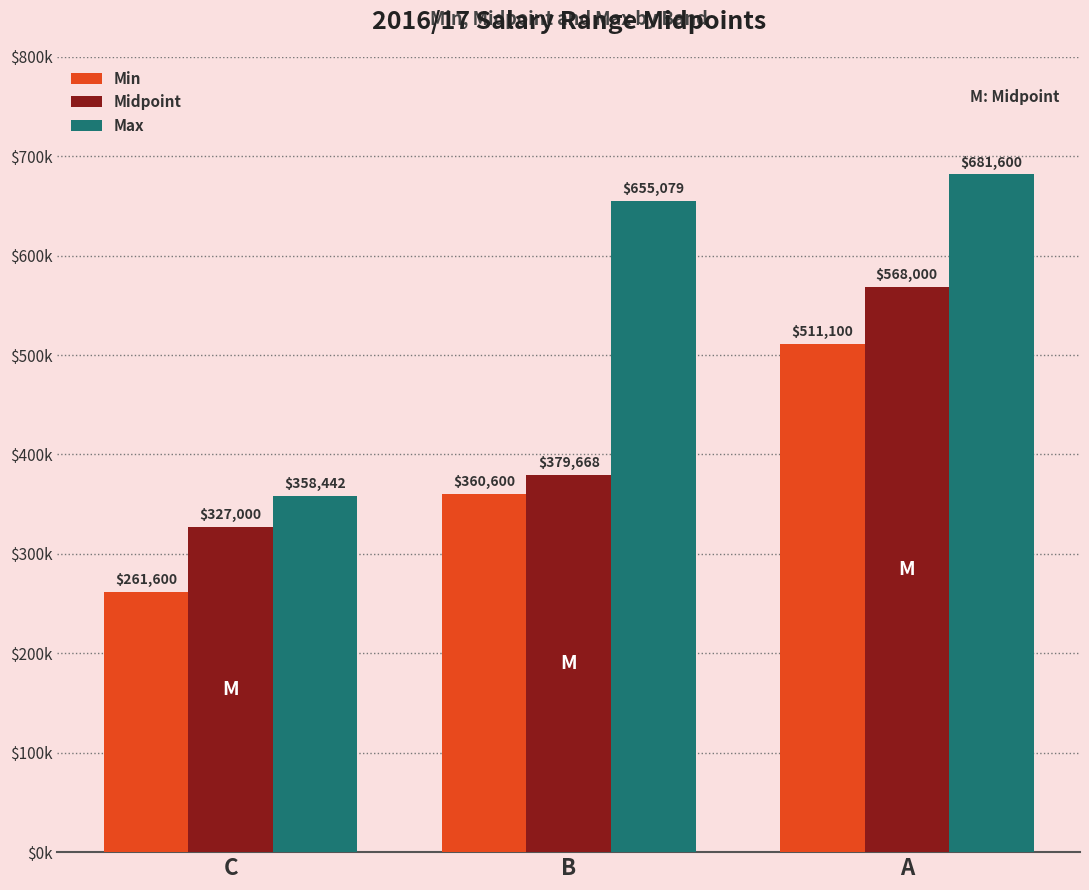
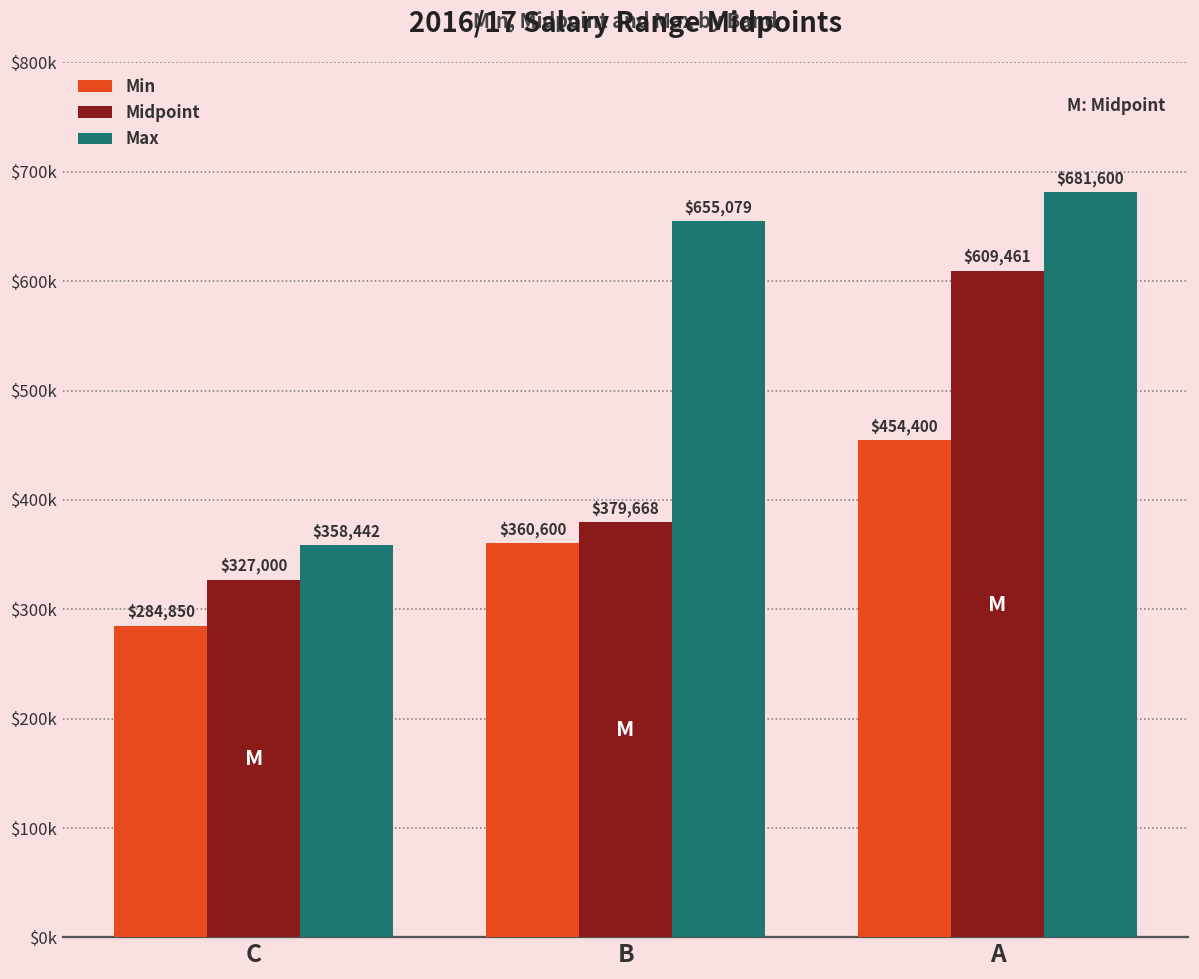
  {
    "Min": {
-     "C": "$261,600",
+     "C": "$284,850",
      "B": "$360,600",
-     "A": "$511,100"
+     "A": "$454,400"
    },
    "Midpoint": {
      "C": "$327,000",
      "B": "$379,668",
-     "A": "$568,000"
+     "A": "$609,461"
    },
    "Max": {
      "C": "$358,442",
      "B": "$655,079",
      "A": "$681,600"
    }
  }
